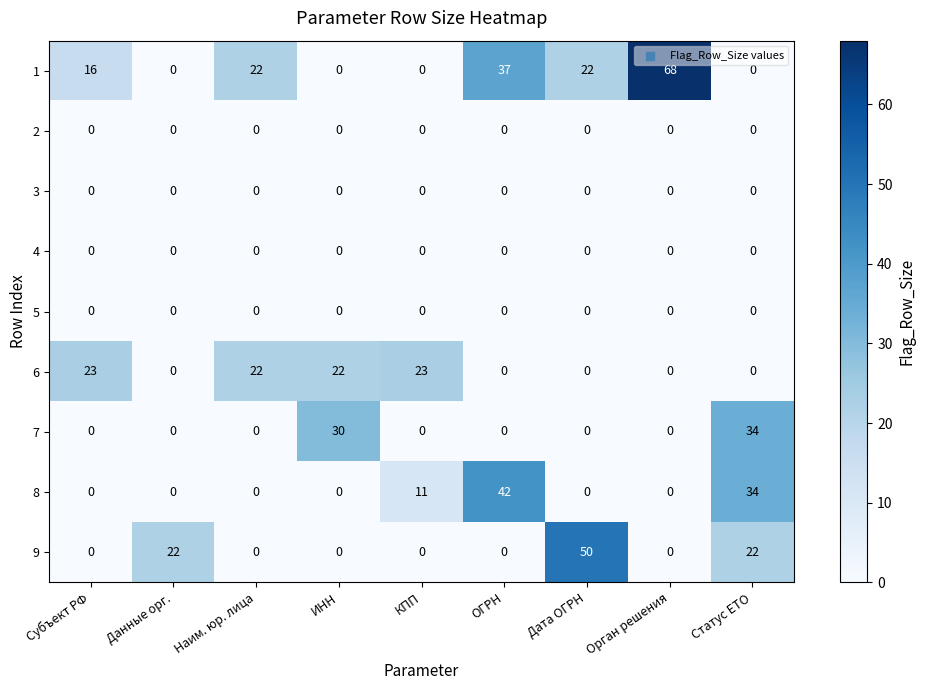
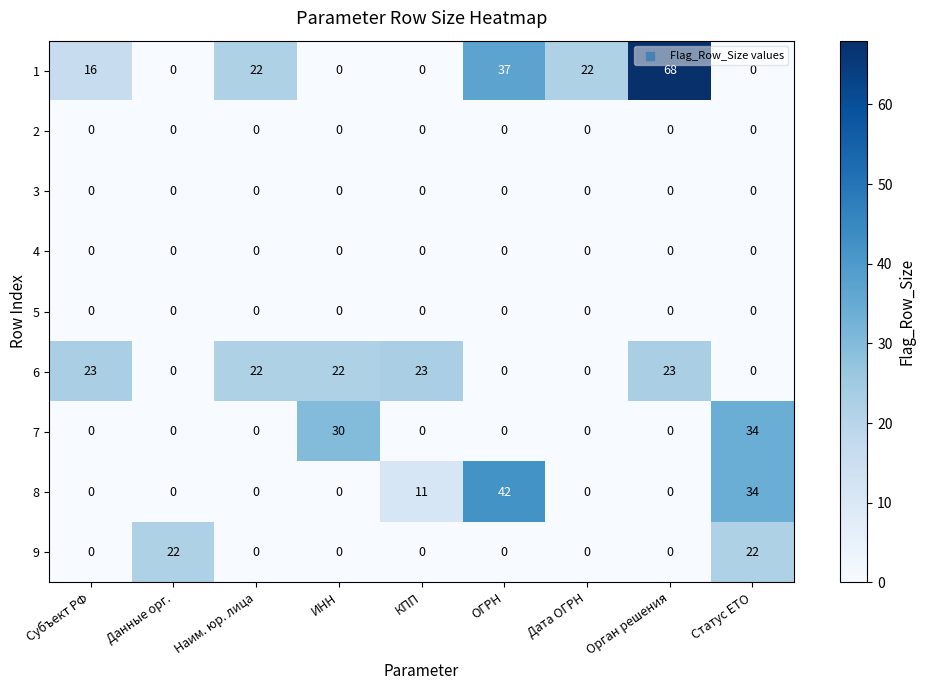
  {
    "1": {
      "Субъект РФ": 16,
      "Данные орг.": 0,
      "Наим. юр. лица": 22,
      "ИНН": 0,
      "КПП": 0,
      "ОГРН": 37,
      "Дата ОГРН": 22
    },
    "2": {
      "Субъект РФ": 0,
      "Данные орг.": 0,
      "Наим. юр. лица": 0,
      "ИНН": 0,
      "КПП": 0,
      "ОГРН": 0,
      "Дата ОГРН": 0,
      "Орган решения": 0,
      "Статус ЕТО": 0
    },
    "3": {
      "Субъект РФ": 0,
      "Данные орг.": 0,
      "Наим. юр. лица": 0,
      "ИНН": 0,
      "КПП": 0,
      "ОГРН": 0,
      "Дата ОГРН": 0,
      "Орган решения": 0,
      "Статус ЕТО": 0
    },
    "4": {
      "Субъект РФ": 0,
      "Данные орг.": 0,
      "Наим. юр. лица": 0,
      "ИНН": 0,
      "КПП": 0,
      "ОГРН": 0,
      "Дата ОГРН": 0,
      "Орган решения": 0,
      "Статус ЕТО": 0
    },
    "5": {
      "Субъект РФ": 0,
      "Данные орг.": 0,
      "Наим. юр. лица": 0,
      "ИНН": 0,
      "КПП": 0,
      "ОГРН": 0,
      "Дата ОГРН": 0,
      "Орган решения": 0,
      "Статус ЕТО": 0
    },
    "6": {
      "Субъект РФ": 23,
      "Данные орг.": 0,
      "Наим. юр. лица": 22,
      "ИНН": 22,
      "КПП": 23,
      "ОГРН": 0,
      "Дата ОГРН": 0,
-     "Орган решения": 0,
+     "Орган решения": 23,
      "Статус ЕТО": 0
    },
    "7": {
      "Субъект РФ": 0,
      "Данные орг.": 0,
      "Наим. юр. лица": 0,
      "ИНН": 30,
      "КПП": 0,
      "ОГРН": 0,
      "Дата ОГРН": 0,
      "Орган решения": 0,
      "Статус ЕТО": 34
    },
    "8": {
      "Субъект РФ": 0,
      "Данные орг.": 0,
      "Наим. юр. лица": 0,
      "ИНН": 0,
      "КПП": 11,
      "ОГРН": 42,
      "Дата ОГРН": 0,
      "Орган решения": 0,
      "Статус ЕТО": 34
    },
    "9": {
      "Субъект РФ": 0,
      "Данные орг.": 22,
      "Наим. юр. лица": 0,
      "ИНН": 0,
      "КПП": 0,
      "ОГРН": 0,
-     "Дата ОГРН": 50,
+     "Дата ОГРН": 0,
      "Орган решения": 0,
      "Статус ЕТО": 22
    }
  }
